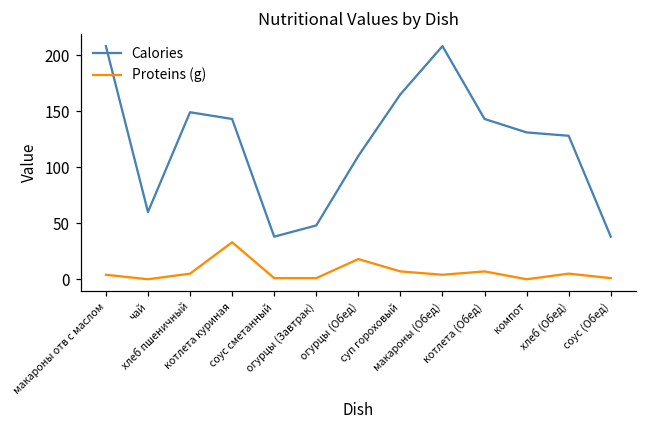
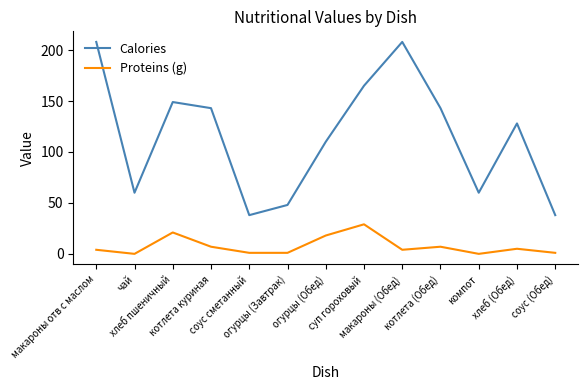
  {
    "Calories": {
      "макароны отв с маслом": 208,
      "чай": 60,
      "хлеб пшеничный": 149,
      "котлета куриная": 143,
      "соус сметанный": 38,
      "огурцы (Завтрак)": 48,
      "огурцы (Обед)": 110,
      "суп гороховый": 165,
      "макароны (Обед)": 208,
      "котлета (Обед)": 143,
-     "компот": 131,
+     "компот": 60,
      "хлеб (Обед)": 128,
      "соус (Обед)": 38
    },
    "Proteins (g)": {
      "макароны отв с маслом": 4,
      "чай": 0,
-     "хлеб пшеничный": 5,
-     "котлета куриная": 33,
+     "хлеб пшеничный": 21,
+     "котлета куриная": 7,
      "соус сметанный": 1,
      "огурцы (Завтрак)": 1,
      "огурцы (Обед)": 18,
-     "суп гороховый": 7,
+     "суп гороховый": 29,
      "макароны (Обед)": 4,
      "котлета (Обед)": 7,
      "компот": 0,
      "хлеб (Обед)": 5,
      "соус (Обед)": 1
    }
  }
